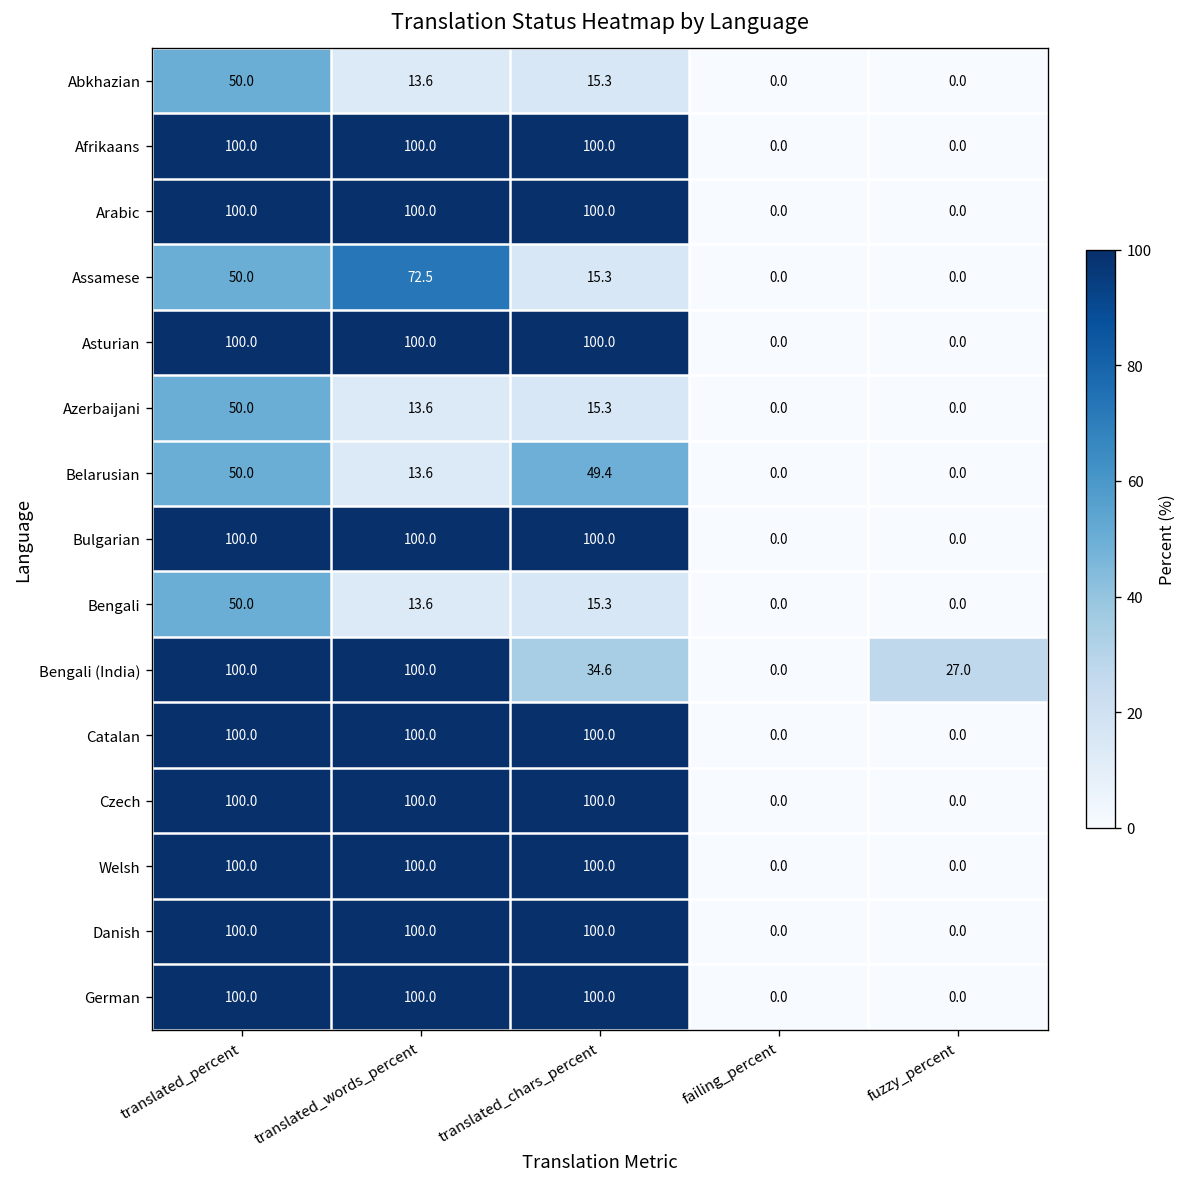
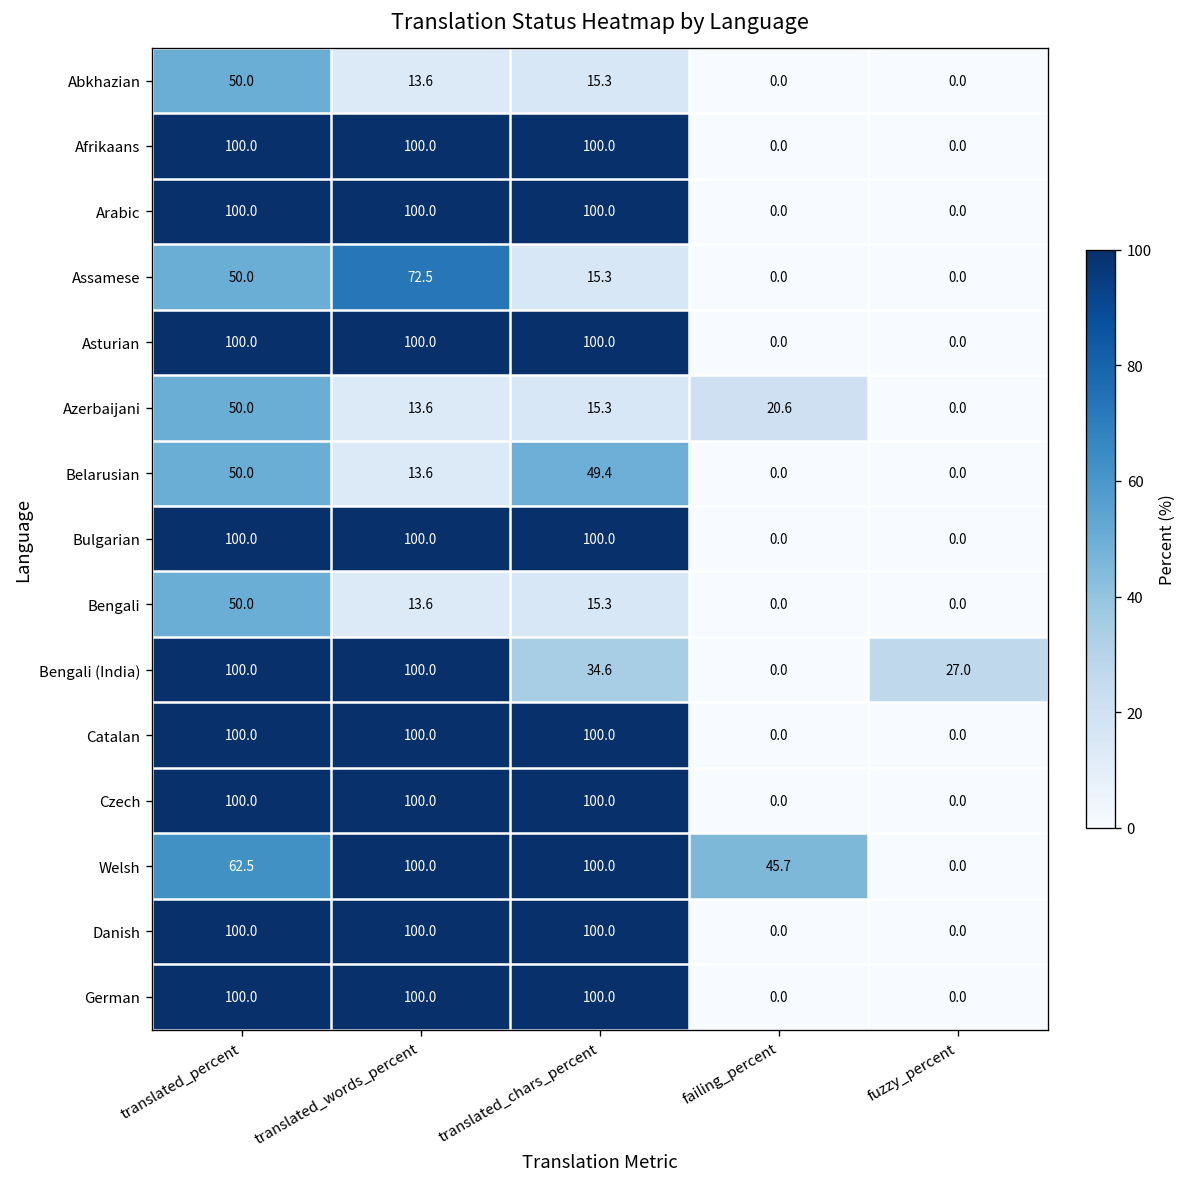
  {
    "Abkhazian": {
      "translated_percent": 50.0,
      "translated_words_percent": 13.6,
      "translated_chars_percent": 15.3,
      "failing_percent": 0.0,
      "fuzzy_percent": 0.0
    },
    "Afrikaans": {
      "translated_percent": 100.0,
      "translated_words_percent": 100.0,
      "translated_chars_percent": 100.0,
      "failing_percent": 0.0,
      "fuzzy_percent": 0.0
    },
    "Arabic": {
      "translated_percent": 100.0,
      "translated_words_percent": 100.0,
      "translated_chars_percent": 100.0,
      "failing_percent": 0.0,
      "fuzzy_percent": 0.0
    },
    "Assamese": {
      "translated_percent": 50.0,
      "translated_words_percent": 72.5,
      "translated_chars_percent": 15.3,
      "failing_percent": 0.0,
      "fuzzy_percent": 0.0
    },
    "Asturian": {
      "translated_percent": 100.0,
      "translated_words_percent": 100.0,
      "translated_chars_percent": 100.0,
      "failing_percent": 0.0,
      "fuzzy_percent": 0.0
    },
    "Azerbaijani": {
      "translated_percent": 50.0,
      "translated_words_percent": 13.6,
      "translated_chars_percent": 15.3,
-     "failing_percent": 0.0,
+     "failing_percent": 20.6,
      "fuzzy_percent": 0.0
    },
    "Belarusian": {
      "translated_percent": 50.0,
      "translated_words_percent": 13.6,
      "translated_chars_percent": 49.4,
      "failing_percent": 0.0,
      "fuzzy_percent": 0.0
    },
    "Bulgarian": {
      "translated_percent": 100.0,
      "translated_words_percent": 100.0,
      "translated_chars_percent": 100.0,
      "failing_percent": 0.0,
      "fuzzy_percent": 0.0
    },
    "Bengali": {
      "translated_percent": 50.0,
      "translated_words_percent": 13.6,
      "translated_chars_percent": 15.3,
      "failing_percent": 0.0,
      "fuzzy_percent": 0.0
    },
    "Bengali (India)": {
      "translated_percent": 100.0,
      "translated_words_percent": 100.0,
      "translated_chars_percent": 34.6,
      "failing_percent": 0.0,
      "fuzzy_percent": 27.0
    },
    "Catalan": {
      "translated_percent": 100.0,
      "translated_words_percent": 100.0,
      "translated_chars_percent": 100.0,
      "failing_percent": 0.0,
      "fuzzy_percent": 0.0
    },
    "Czech": {
      "translated_percent": 100.0,
      "translated_words_percent": 100.0,
      "translated_chars_percent": 100.0,
      "failing_percent": 0.0,
      "fuzzy_percent": 0.0
    },
    "Welsh": {
-     "translated_percent": 100.0,
+     "translated_percent": 62.5,
      "translated_words_percent": 100.0,
      "translated_chars_percent": 100.0,
-     "failing_percent": 0.0,
+     "failing_percent": 45.7,
      "fuzzy_percent": 0.0
    },
    "Danish": {
      "translated_percent": 100.0,
      "translated_words_percent": 100.0,
      "translated_chars_percent": 100.0,
      "failing_percent": 0.0,
      "fuzzy_percent": 0.0
    },
    "German": {
      "translated_percent": 100.0,
      "translated_words_percent": 100.0,
      "translated_chars_percent": 100.0,
      "failing_percent": 0.0,
      "fuzzy_percent": 0.0
    }
  }
